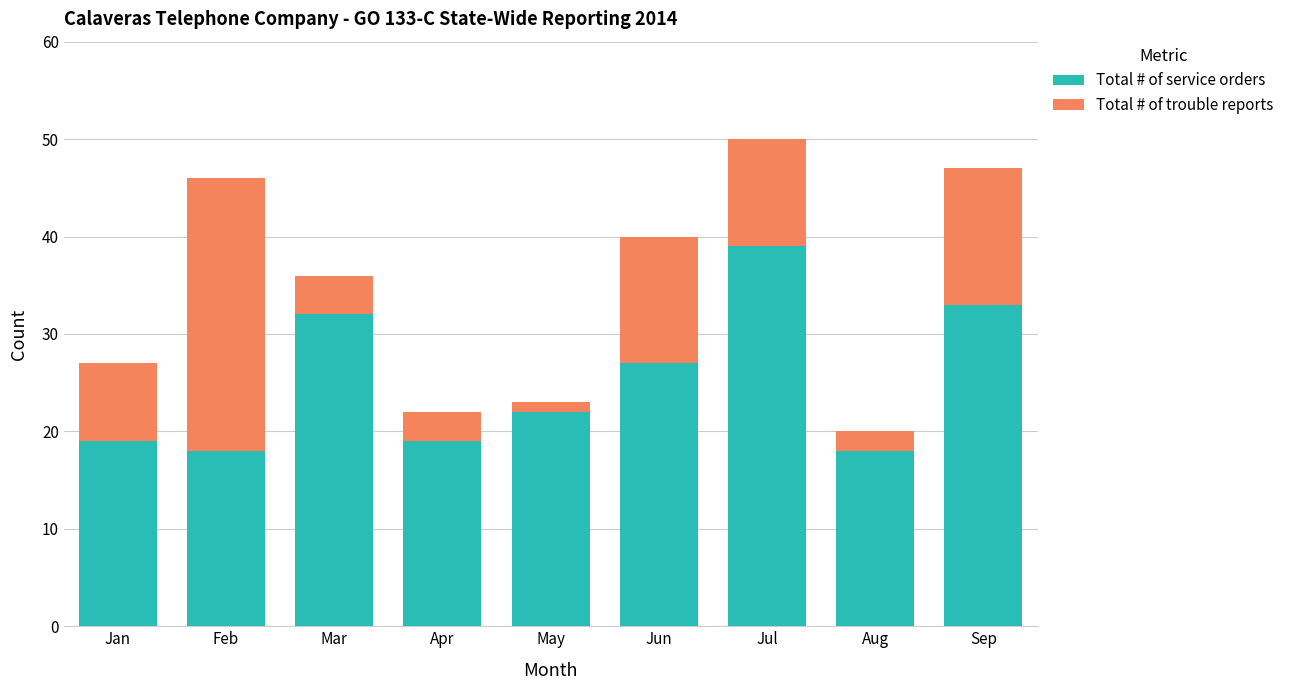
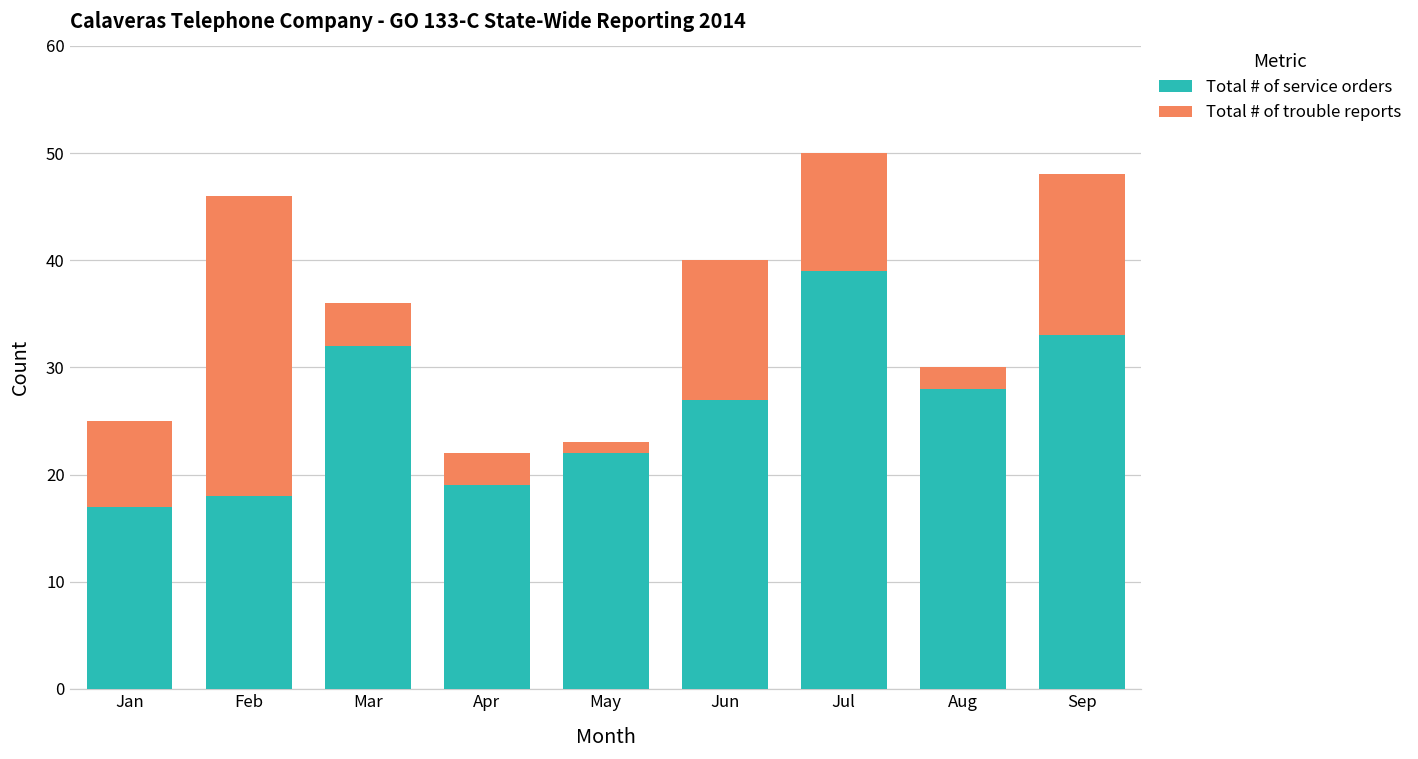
  {
    "Total # of service orders": {
-     "Jan": 19,
+     "Jan": 17,
      "Feb": 18,
      "Mar": 32,
      "Apr": 19,
      "May": 22,
      "Jun": 27,
      "Jul": 39,
-     "Aug": 18,
+     "Aug": 28,
      "Sep": 33
    },
    "Total # of trouble reports": {
      "Jan": 8,
      "Feb": 28,
      "Mar": 4,
      "Apr": 3,
      "May": 1,
      "Jun": 13,
      "Jul": 11,
      "Aug": 2,
-     "Sep": 14
+     "Sep": 15
    }
  }
